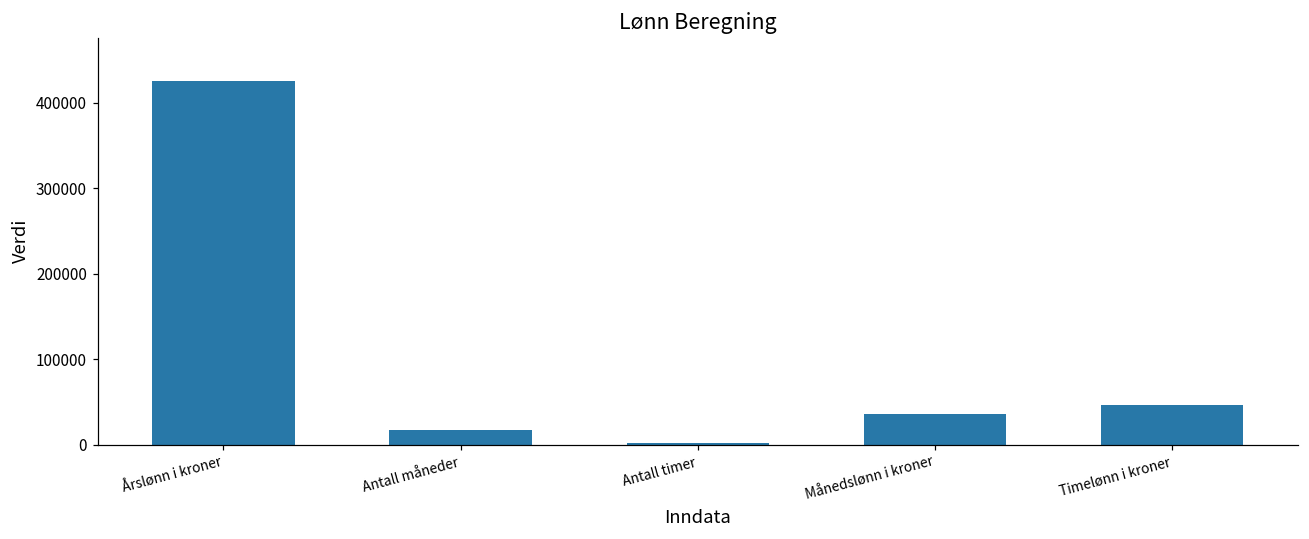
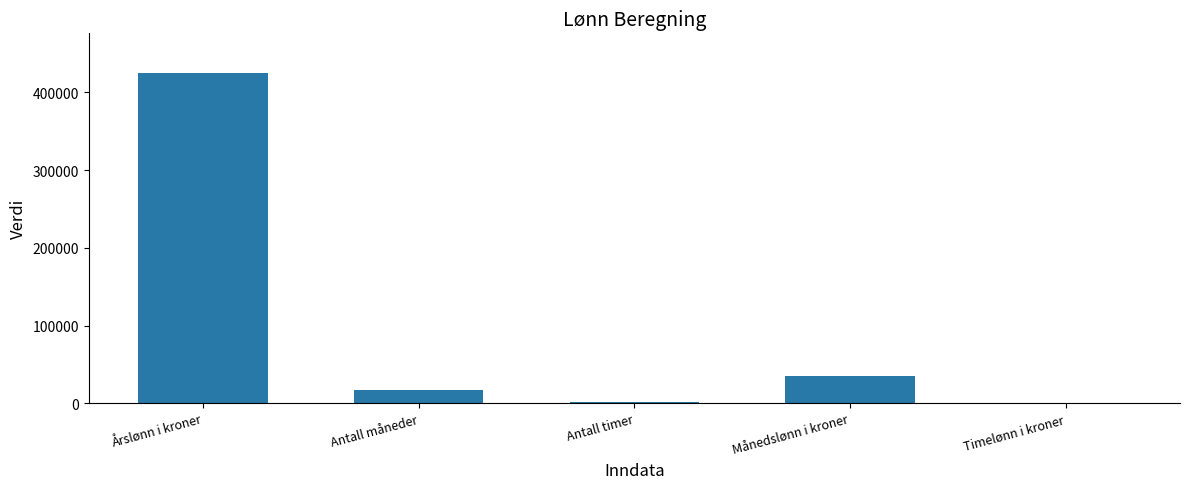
  {
    "Årslønn i kroner": 430000,
    "Antall måneder": 20000,
    "Månedslønn i kroner": 40000,
-   "Timelønn i kroner": 50000
+   "Timelønn i kroner": 0
  }
